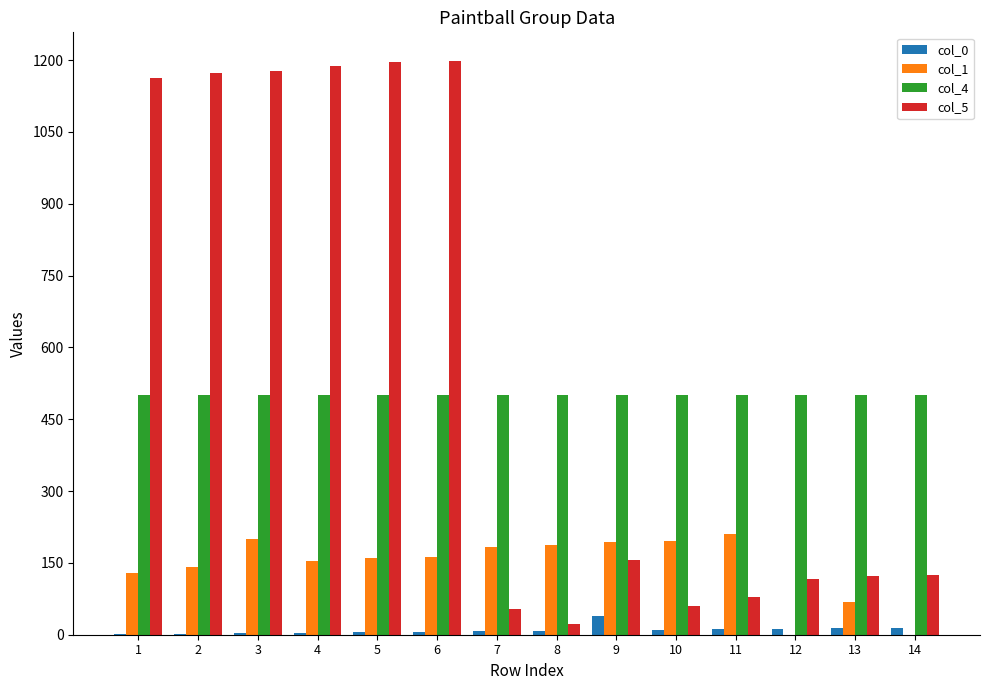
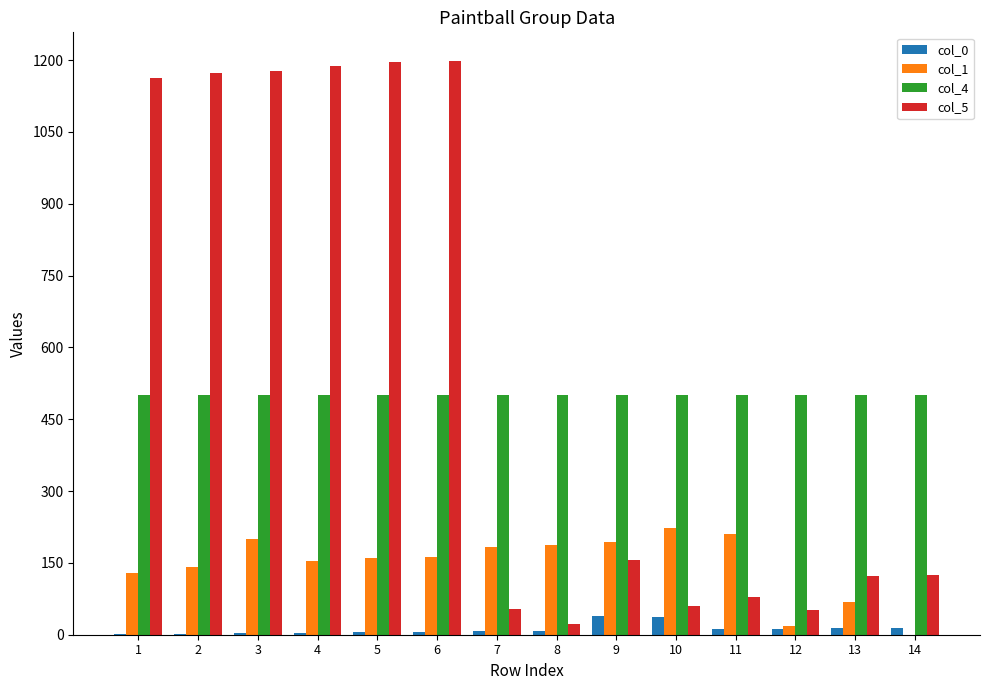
  {
    "col_0": {
      "6": 10,
      "7": 10,
      "8": 10,
      "9": 40,
-     "10": 10,
+     "10": 40,
      "11": 10,
      "12": 10,
      "13": 10,
      "14": 10
    },
    "col_1": {
      "1": 130,
      "2": 140,
      "3": 200,
      "4": 150,
      "5": 160,
      "6": 160,
      "7": 180,
      "8": 190,
      "9": 190,
-     "10": 200,
+     "10": 220,
      "11": 210,
-     "12": 0,
+     "12": 20,
      "13": 70,
      "14": 0
    },
    "col_4": {
      "1": 500,
      "2": 500,
      "3": 500,
      "4": 500,
      "5": 500,
      "6": 500,
      "7": 500,
      "8": 500,
      "9": 500,
      "10": 500,
      "11": 500,
      "12": 500,
      "13": 500,
      "14": 500
    },
    "col_5": {
      "1": 1160,
      "2": 1170,
      "3": 1180,
      "4": 1190,
      "5": 1200,
      "6": 1200,
      "7": 50,
      "8": 20,
      "9": 160,
      "10": 60,
      "11": 80,
-     "12": 120,
+     "12": 50,
      "13": 120,
      "14": 120
    }
  }
